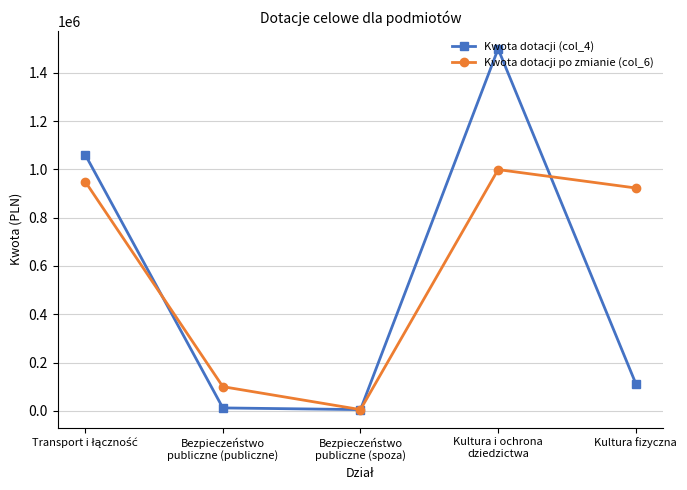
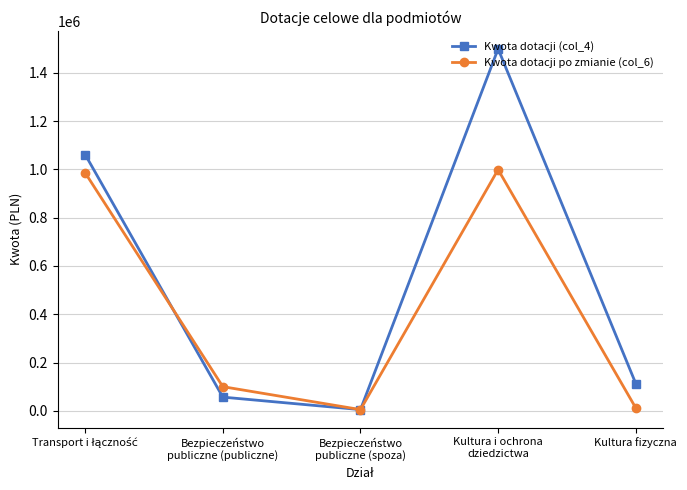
  {
    "Kwota dotacji (col_4)": {
      "Transport i łączność": 1060000,
-     "Bezpieczeństwo publiczne (publiczne)": 10000,
+     "Bezpieczeństwo publiczne (publiczne)": 60000,
      "Kultura i ochrona dziedzictwa": 1500000,
      "Kultura fizyczna": 110000
    },
    "Kwota dotacji po zmianie (col_6)": {
-     "Transport i łączność": 950000,
+     "Transport i łączność": 990000,
      "Bezpieczeństwo publiczne (publiczne)": 100000,
      "Kultura i ochrona dziedzictwa": 1000000,
-     "Kultura fizyczna": 920000
+     "Kultura fizyczna": 10000
    }
  }
